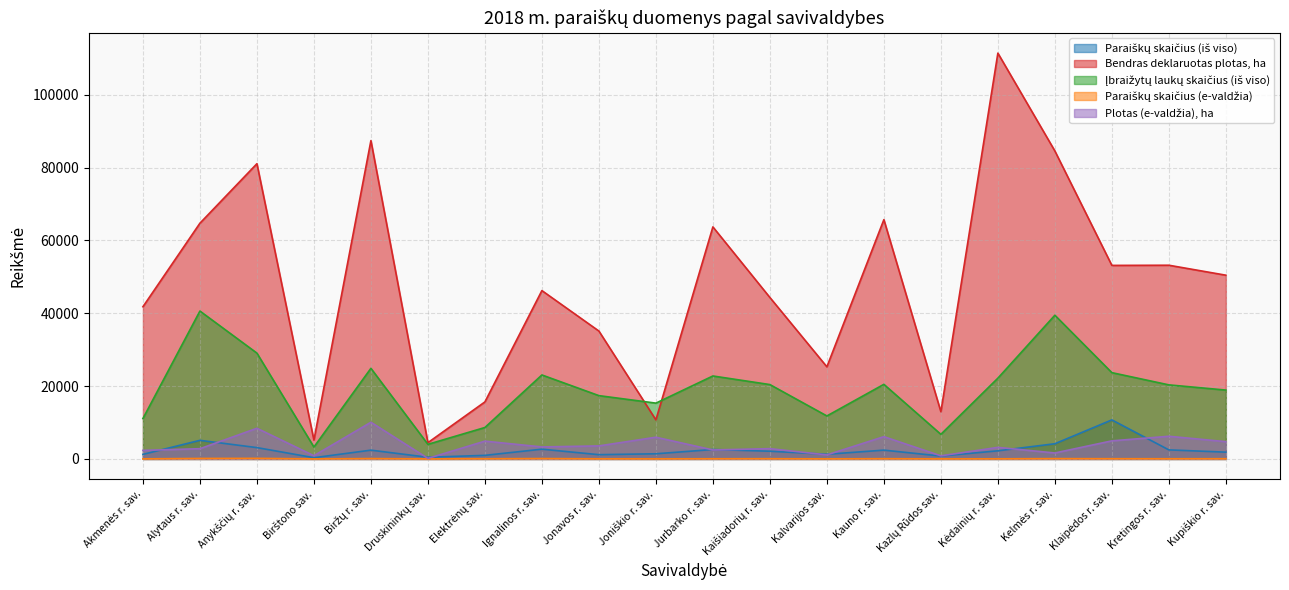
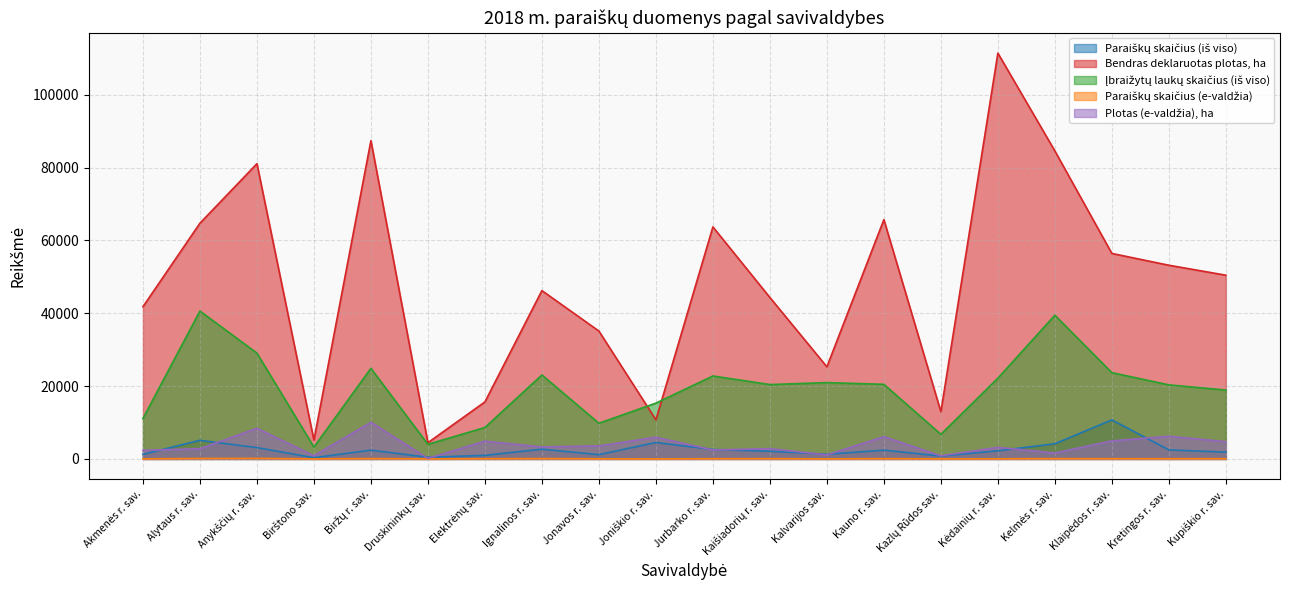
  {
    "Paraiškų skaičius (iš viso)": {
      "Akmenės r. sav.": 1000,
      "Alytaus r. sav.": 5000,
      "Anykščių r. sav.": 3000,
      "Biržų r. sav.": 2000,
      "Elektrėnų sav.": 1000,
      "Jonavos r. sav.": 1000,
-     "Joniškio r. sav.": 1000,
+     "Joniškio r. sav.": 5000,
      "Kaišiadorių r. sav.": 2000,
      "Kauno r. sav.": 2000,
      "Kėdainių r. sav.": 2000,
      "Kelmės r. sav.": 4000,
      "Klaipėdos r. sav.": 11000,
      "Kretingos r. sav.": 2000,
      "Kupiškio r. sav.": 2000
    },
    "Bendras deklaruotas plotas, ha": {
      "Akmenės r. sav.": 42000,
      "Alytaus r. sav.": 65000,
      "Anykščių r. sav.": 81000,
      "Birštono sav.": 5000,
      "Biržų r. sav.": 87000,
      "Elektrėnų sav.": 16000,
      "Ignalinos r. sav.": 46000,
      "Jonavos r. sav.": 35000,
      "Joniškio r. sav.": 11000,
      "Jurbarko r. sav.": 64000,
      "Kaišiadorių r. sav.": 44000,
      "Kalvarijos sav.": 25000,
      "Kauno r. sav.": 66000,
      "Kazlų Rūdos sav.": 13000,
      "Kėdainių r. sav.": 111000,
      "Kelmės r. sav.": 85000,
-     "Klaipėdos r. sav.": 53000,
+     "Klaipėdos r. sav.": 56000,
      "Kretingos r. sav.": 53000,
      "Kupiškio r. sav.": 50000
    },
    "Įbraižytų laukų skaičius (iš viso)": {
      "Akmenės r. sav.": 11000,
      "Alytaus r. sav.": 41000,
      "Anykščių r. sav.": 29000,
      "Birštono sav.": 3000,
      "Biržų r. sav.": 25000,
      "Elektrėnų sav.": 9000,
      "Ignalinos r. sav.": 23000,
-     "Jonavos r. sav.": 17000,
+     "Jonavos r. sav.": 10000,
      "Joniškio r. sav.": 15000,
      "Jurbarko r. sav.": 23000,
      "Kaišiadorių r. sav.": 20000,
-     "Kalvarijos sav.": 12000,
+     "Kalvarijos sav.": 21000,
      "Kauno r. sav.": 20000,
      "Kazlų Rūdos sav.": 7000,
      "Kėdainių r. sav.": 22000,
      "Kelmės r. sav.": 39000,
      "Klaipėdos r. sav.": 24000,
      "Kretingos r. sav.": 20000,
      "Kupiškio r. sav.": 19000
    },
    "Paraiškų skaičius (e-valdžia)": {
      "Akmenės r. sav.": 0,
      "Alytaus r. sav.": 0,
      "Anykščių r. sav.": 0,
      "Biržų r. sav.": 0,
      "Elektrėnų sav.": 0,
      "Ignalinos r. sav.": 0,
      "Jonavos r. sav.": 0,
      "Joniškio r. sav.": 0,
      "Jurbarko r. sav.": 0,
      "Kaišiadorių r. sav.": 0,
      "Kalvarijos sav.": 0,
      "Kauno r. sav.": 0,
      "Kazlų Rūdos sav.": 0,
      "Kėdainių r. sav.": 0,
      "Kelmės r. sav.": 0,
      "Klaipėdos r. sav.": 0,
      "Kretingos r. sav.": 0,
      "Kupiškio r. sav.": 0
    },
    "Plotas (e-valdžia), ha": {
      "Akmenės r. sav.": 2000,
      "Alytaus r. sav.": 3000,
      "Anykščių r. sav.": 8000,
      "Biržų r. sav.": 10000,
      "Elektrėnų sav.": 5000,
      "Jonavos r. sav.": 4000,
      "Joniškio r. sav.": 6000,
      "Kaišiadorių r. sav.": 3000,
      "Kauno r. sav.": 6000,
      "Kėdainių r. sav.": 3000,
      "Kelmės r. sav.": 2000,
      "Klaipėdos r. sav.": 5000,
      "Kretingos r. sav.": 6000,
      "Kupiškio r. sav.": 5000
    }
  }
